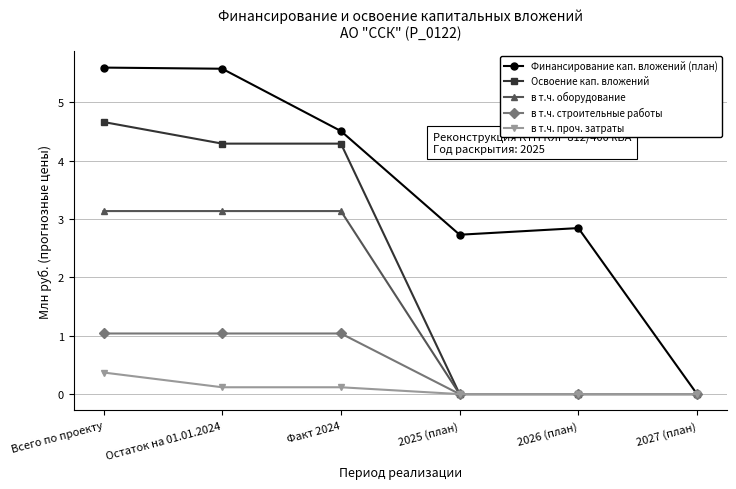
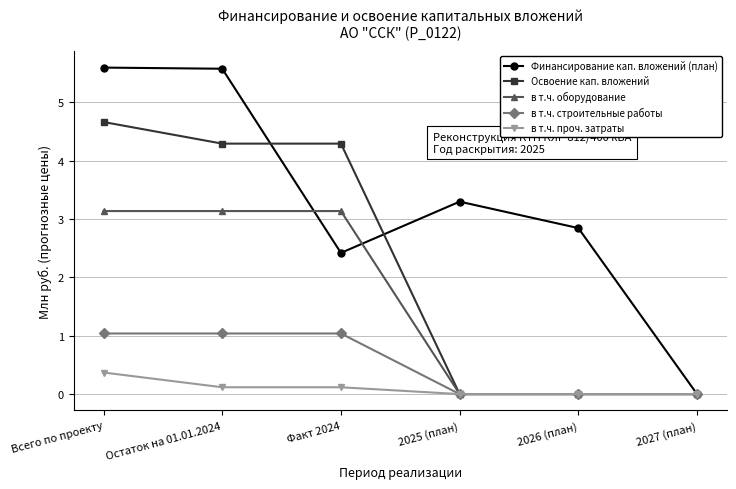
  {
    "Финансирование кап. вложений (план)": {
      "Всего по проекту": 5.6,
      "Остаток на 01.01.2024": 5.6,
-     "Факт 2024": 4.5,
-     "2025 (план)": 2.7,
+     "Факт 2024": 2.4,
+     "2025 (план)": 3.3,
      "2026 (план)": 2.8
    }
  }
